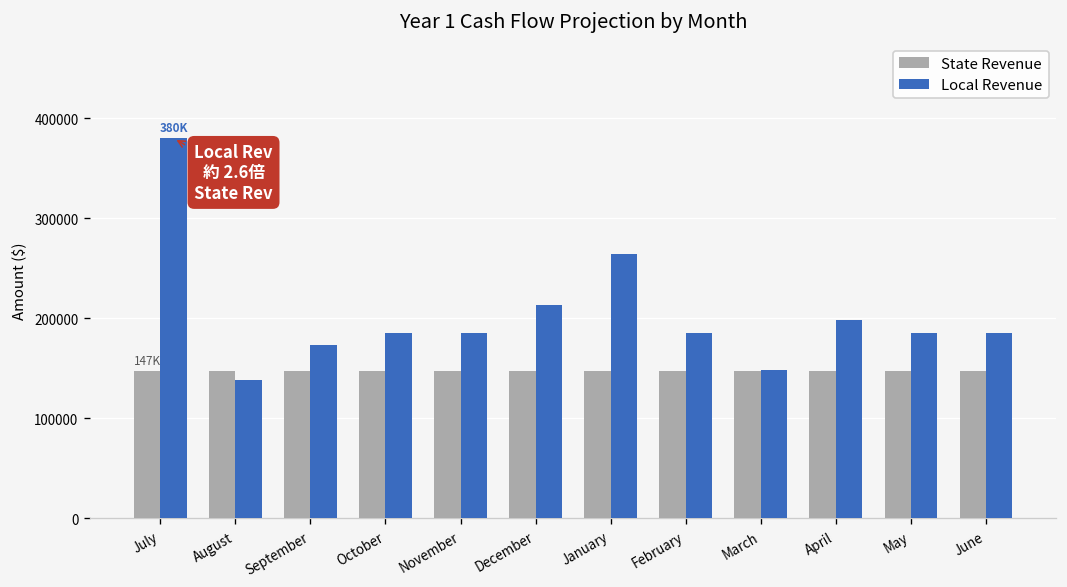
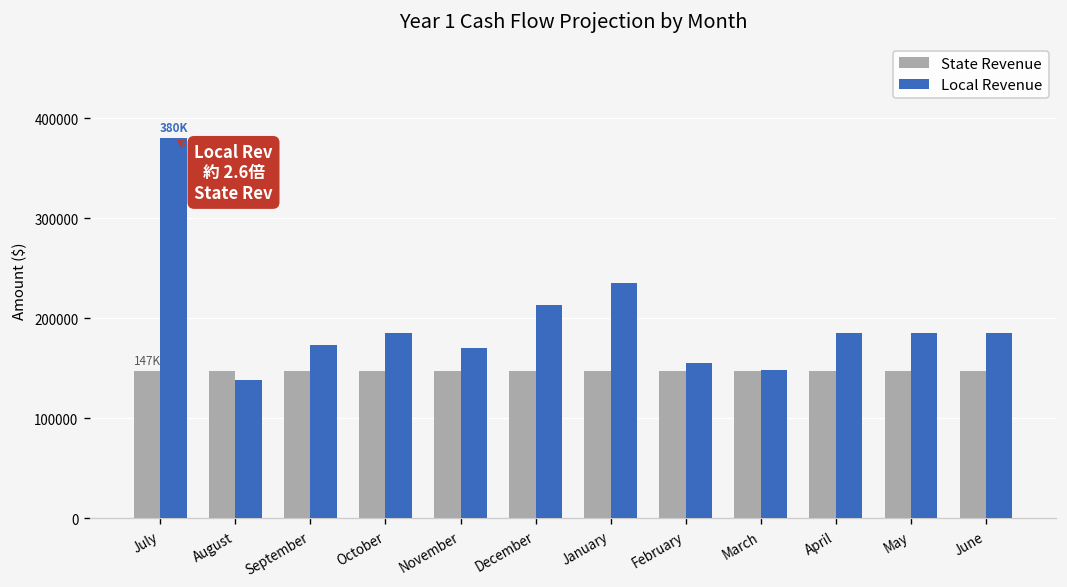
  {
    "State Revenue": {
      "July": "147K"
    },
    "Local Revenue": {
      "August": "140000",
      "September": "170000",
      "October": "190000",
-     "November": "190000",
+     "November": "170000",
      "December": "210000",
-     "January": "260000",
-     "February": "190000",
+     "January": "240000",
+     "February": "160000",
      "March": "150000",
-     "April": "200000",
+     "April": "190000",
      "May": "190000",
      "June": "190000"
    }
  }
